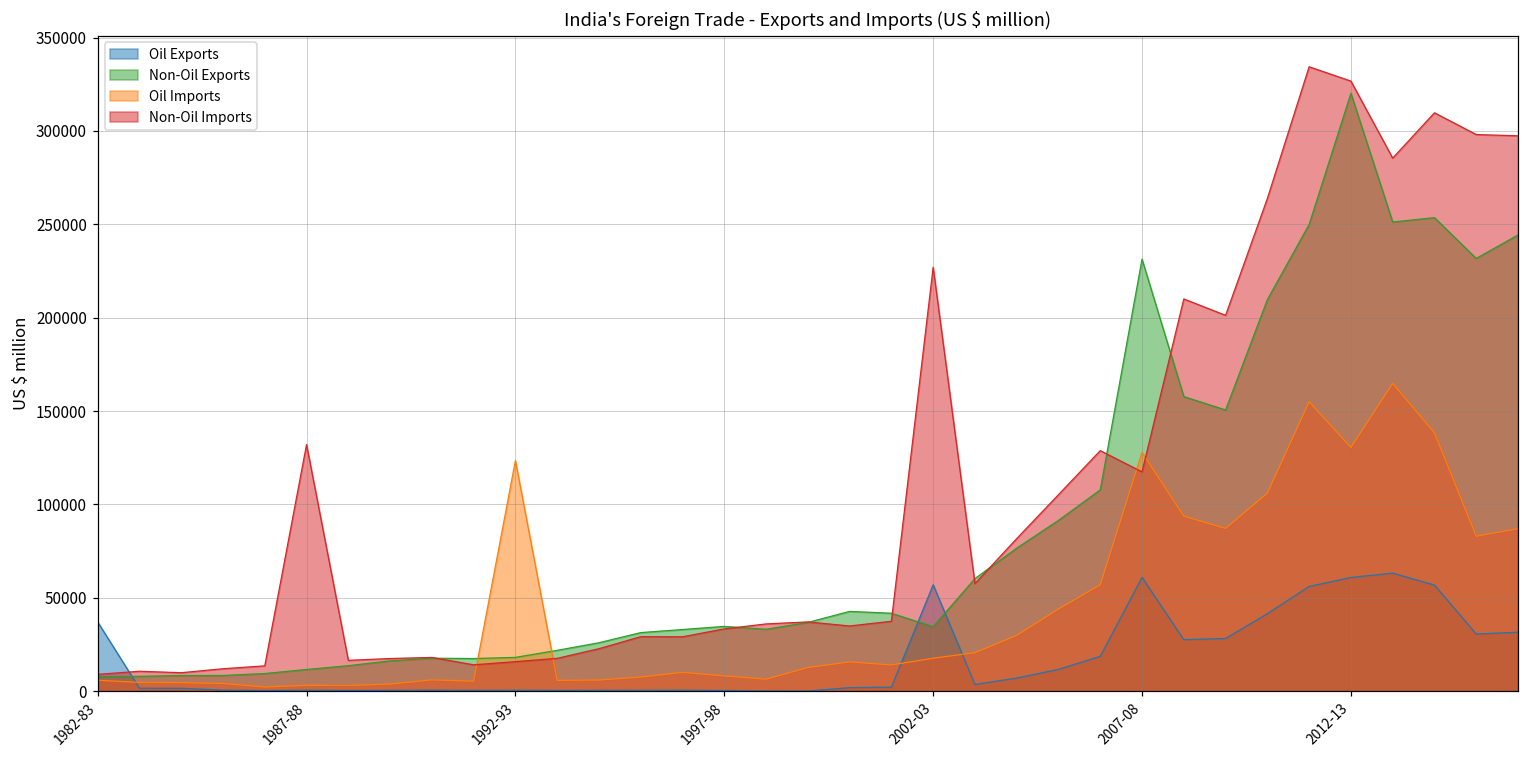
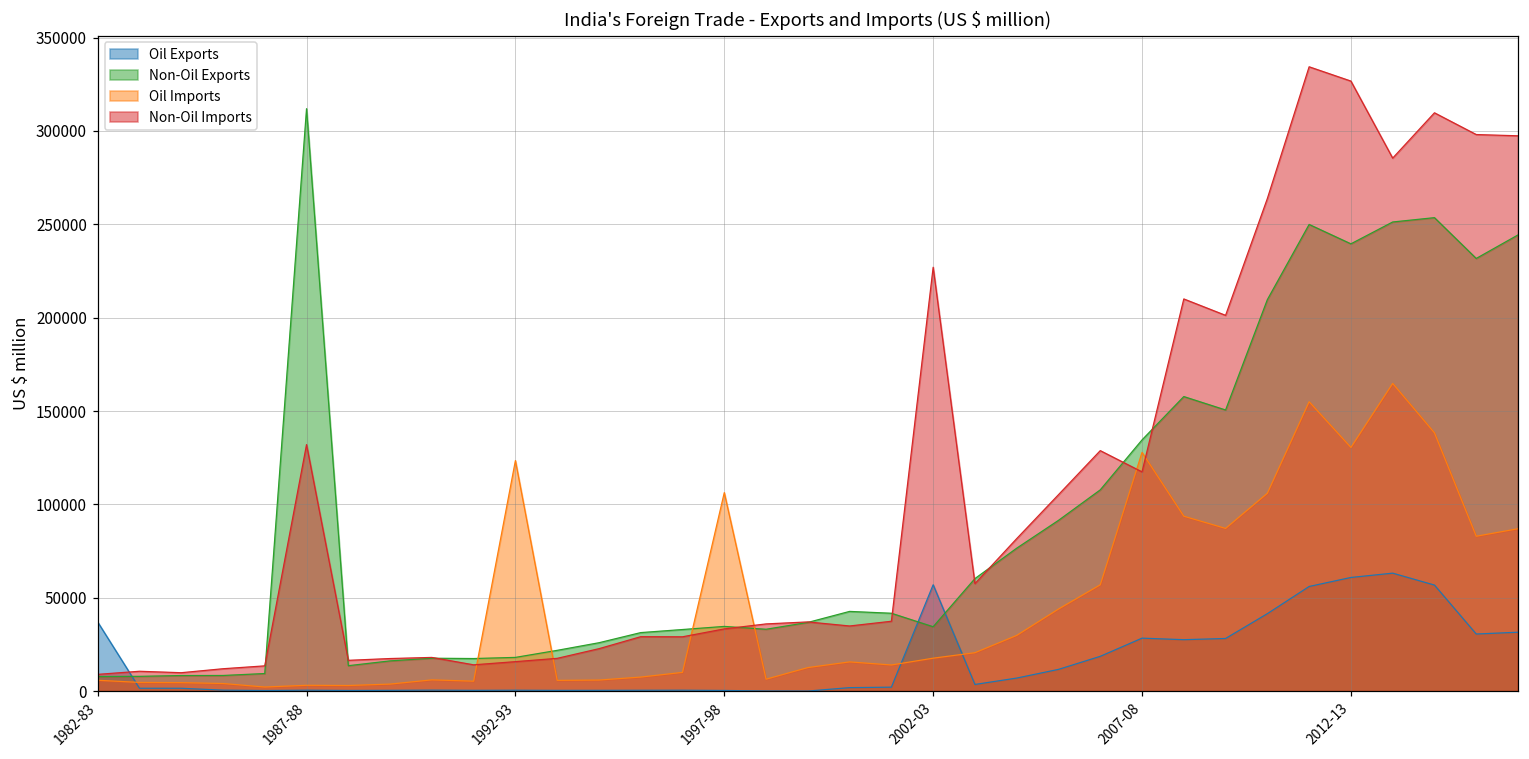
  {
    "Oil Exports": {
      "1982-83": 37000,
      "1987-88": 1000,
      "1992-93": 0,
      "1997-98": 0,
      "2002-03": 57000,
-     "2007-08": 61000,
+     "2007-08": 28000,
      "2012-13": 61000
    },
    "Non-Oil Exports": {
-     "1987-88": 12000,
+     "1987-88": 312000,
      "1992-93": 18000,
      "2002-03": 34000,
-     "2007-08": 231000,
-     "2012-13": 320000
+     "2007-08": 135000,
+     "2012-13": 240000
    },
    "Oil Imports": {
      "1982-83": 6000,
      "1987-88": 3000,
      "1992-93": 123000,
-     "1997-98": 8000,
+     "1997-98": 106000,
      "2002-03": 18000,
      "2007-08": 128000,
      "2012-13": 130000
    },
    "Non-Oil Imports": {
      "1987-88": 132000,
      "1992-93": 16000,
      "2002-03": 227000,
      "2007-08": 117000,
      "2012-13": 327000
    }
  }
